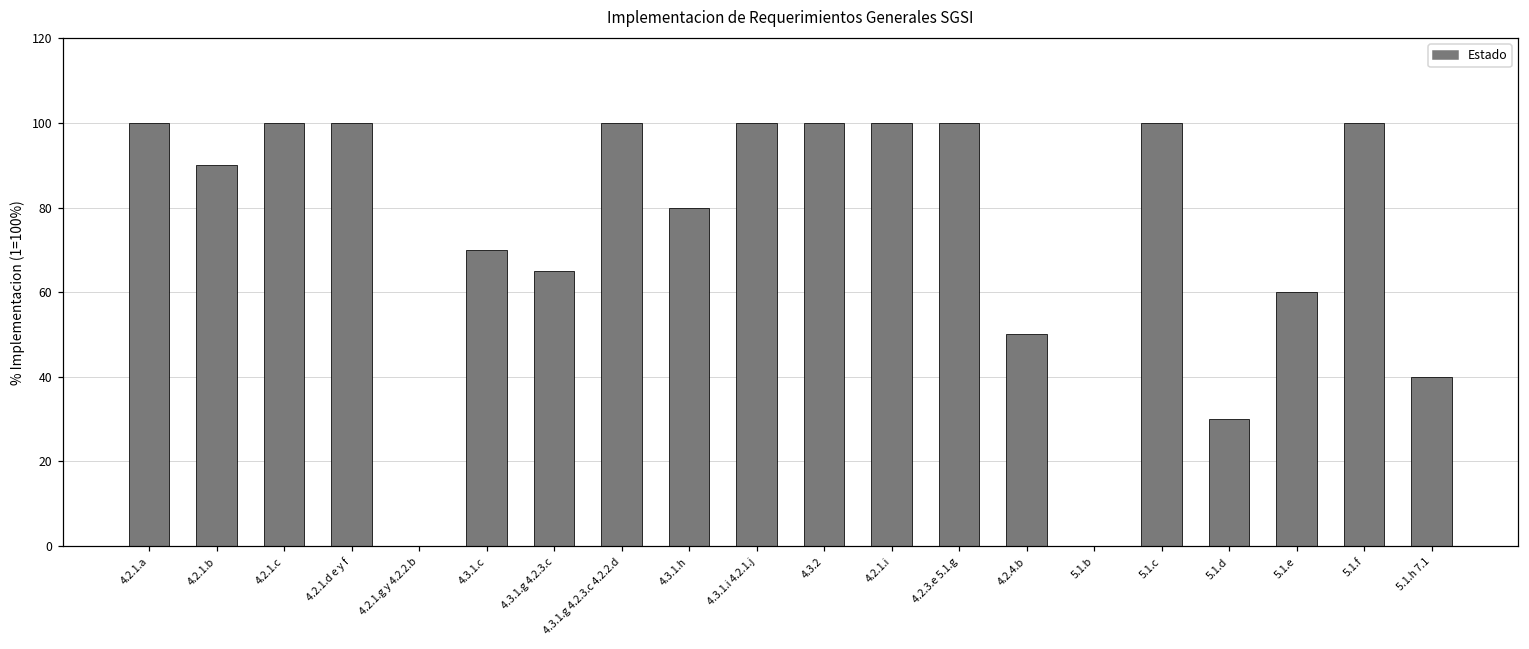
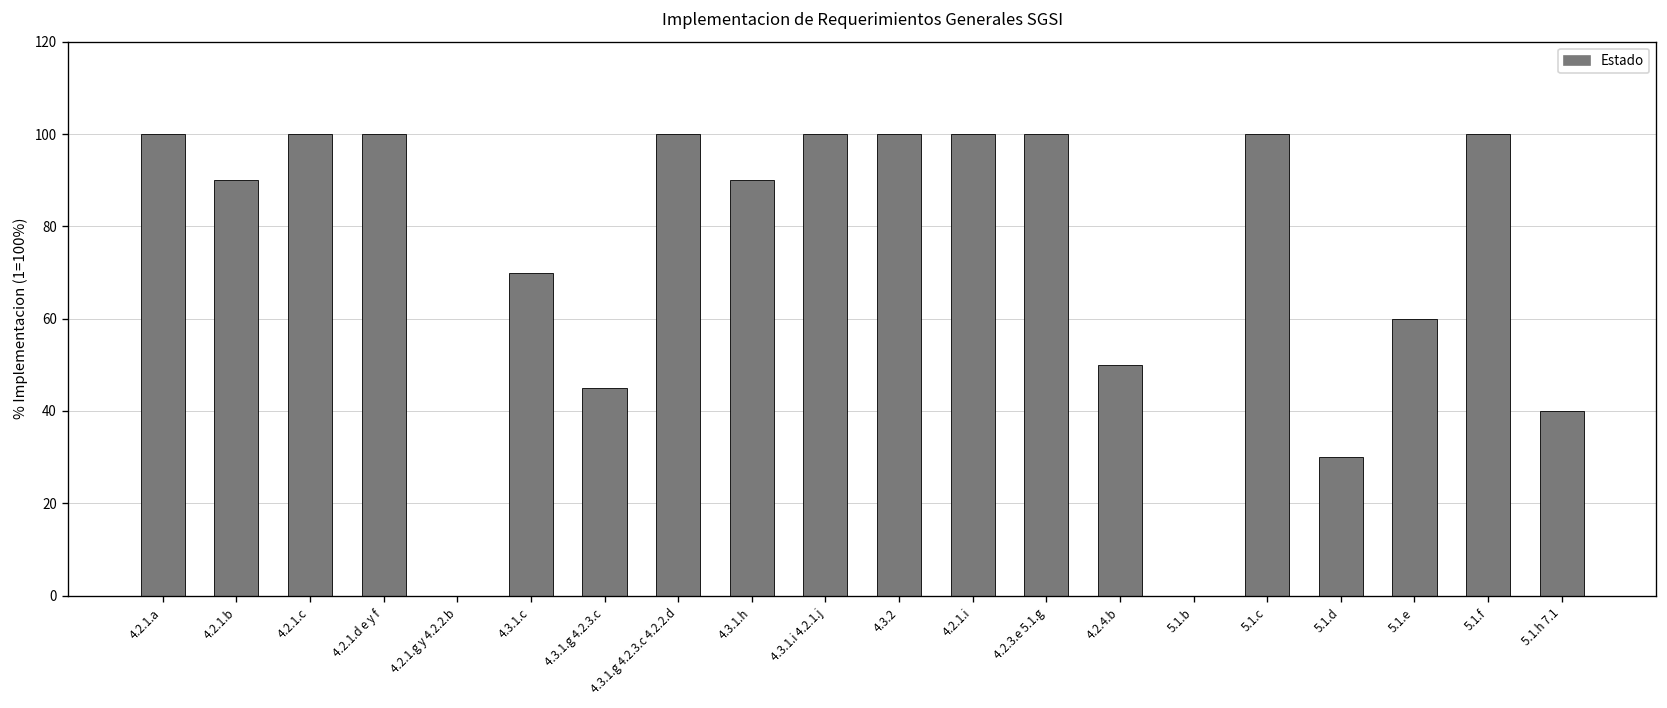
  {
    "4.2.1.a": 100,
    "4.2.1.b": 90,
    "4.2.1.c": 100,
    "4.2.1.d e y f": 100,
    "4.2.1.g y 4.2.2.b": 0,
    "4.3.1.c": 70,
-   "4.3.1.g 4.2.3.c": 65,
+   "4.3.1.g 4.2.3.c": 45,
    "4.3.1.g 4.2.3.c 4.2.2.d": 100,
-   "4.3.1.h": 80,
+   "4.3.1.h": 90,
    "4.3.1.i 4.2.1.j": 100,
    "4.3.2": 100,
    "4.2.1.i": 100,
    "4.2.3.e 5.1.g": 100,
    "4.2.4.b": 50,
    "5.1.b": 0,
    "5.1.c": 100,
    "5.1.d": 30,
    "5.1.e": 60,
    "5.1.f": 100,
    "5.1.h 7.1": 40
  }
